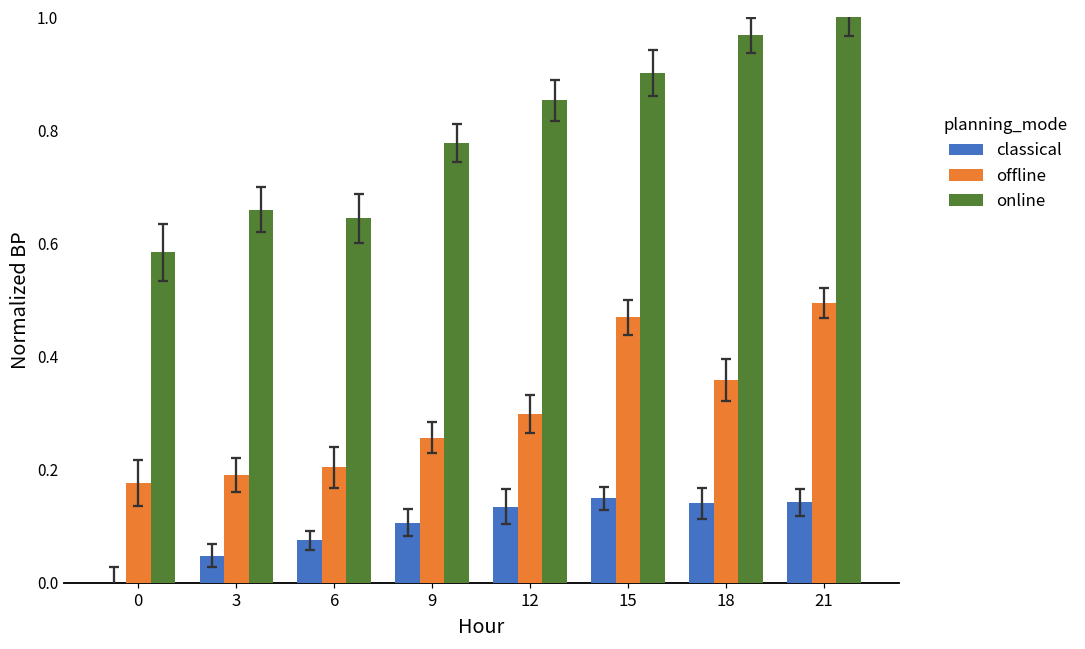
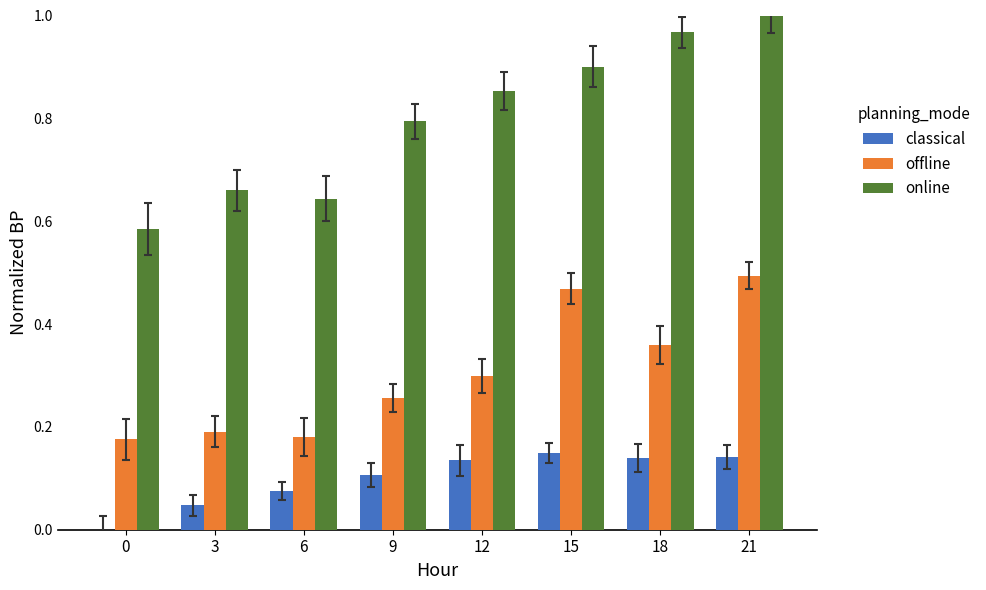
  {
    "offline": {
      "0": 0.18,
      "3": 0.19,
-     "6": 0.20,
+     "6": 0.18,
      "9": 0.26,
      "12": 0.30,
      "15": 0.47,
      "18": 0.36,
      "21": 0.49
    },
    "online": {
      "0": 0.58,
      "3": 0.66,
      "6": 0.64,
-     "9": 0.78,
+     "9": 0.79,
      "12": 0.85,
      "15": 0.90,
      "18": 0.97,
      "21": 1.00
    }
  }
